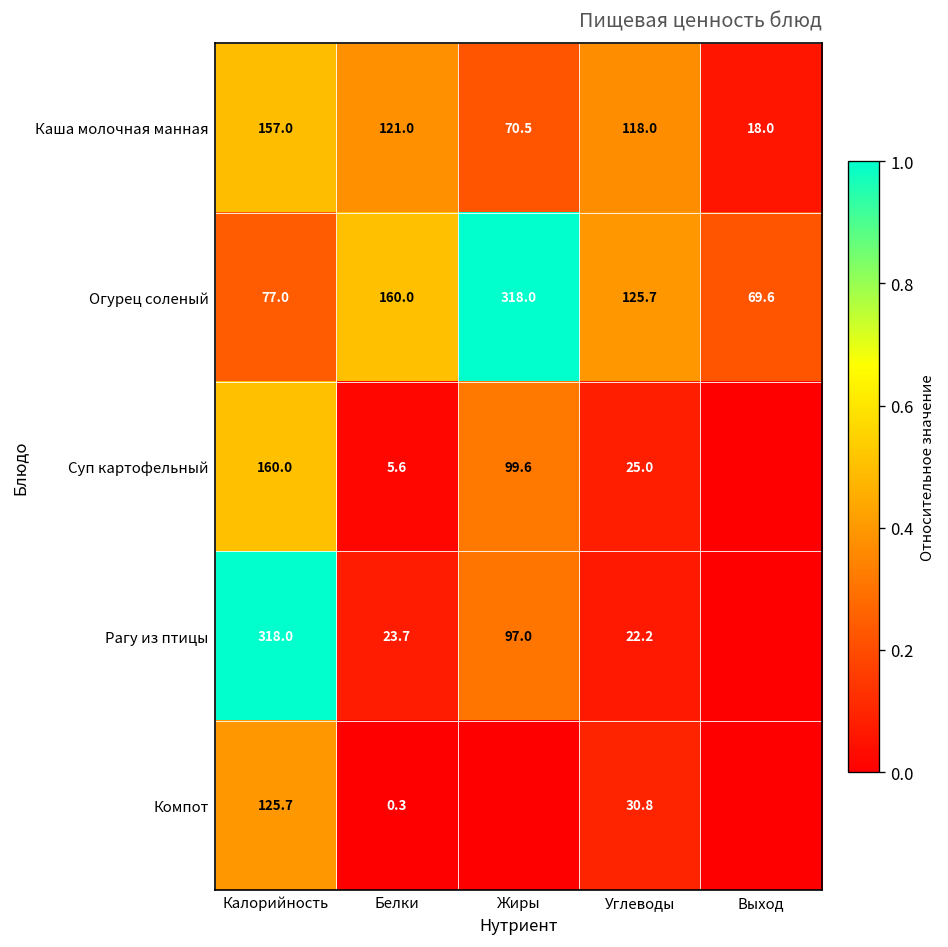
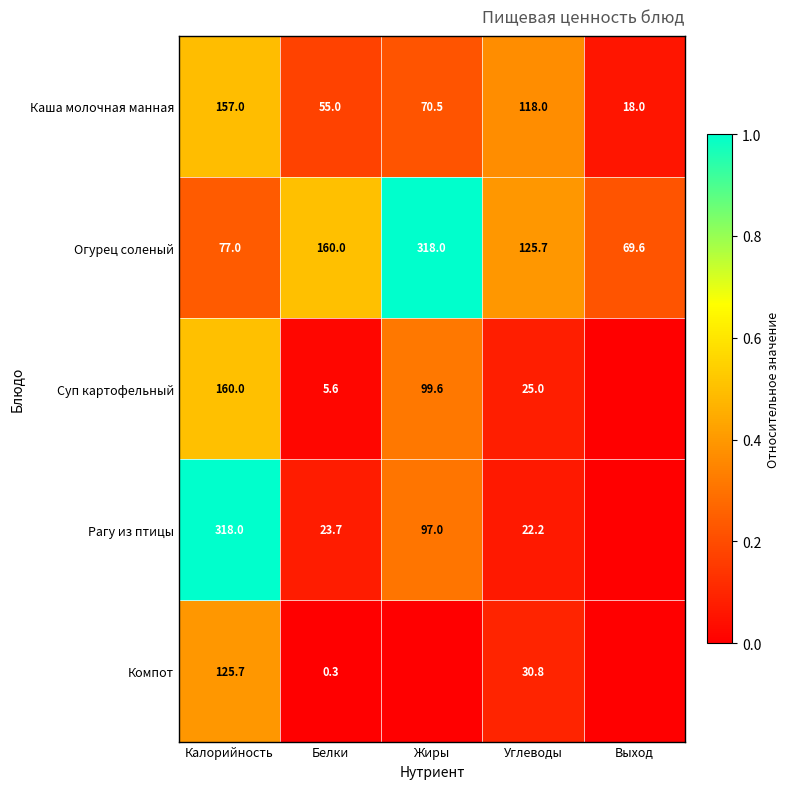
  {
    "Каша молочная манная": {
      "Калорийность": 157.0,
-     "Белки": 121.0,
+     "Белки": 55.0,
      "Жиры": 70.5,
      "Углеводы": 118.0,
      "Выход": 18.0
    },
    "Огурец соленый": {
      "Калорийность": 77.0,
      "Белки": 160.0,
      "Жиры": 318.0,
      "Углеводы": 125.7,
      "Выход": 69.6
    },
    "Суп картофельный": {
      "Калорийность": 160.0,
      "Белки": 5.6,
      "Жиры": 99.6,
      "Углеводы": 25.0
    },
    "Рагу из птицы": {
      "Калорийность": 318.0,
      "Белки": 23.7,
      "Жиры": 97.0,
      "Углеводы": 22.2
    },
    "Компот": {
      "Калорийность": 125.7,
      "Белки": 0.3,
      "Углеводы": 30.8
    }
  }
